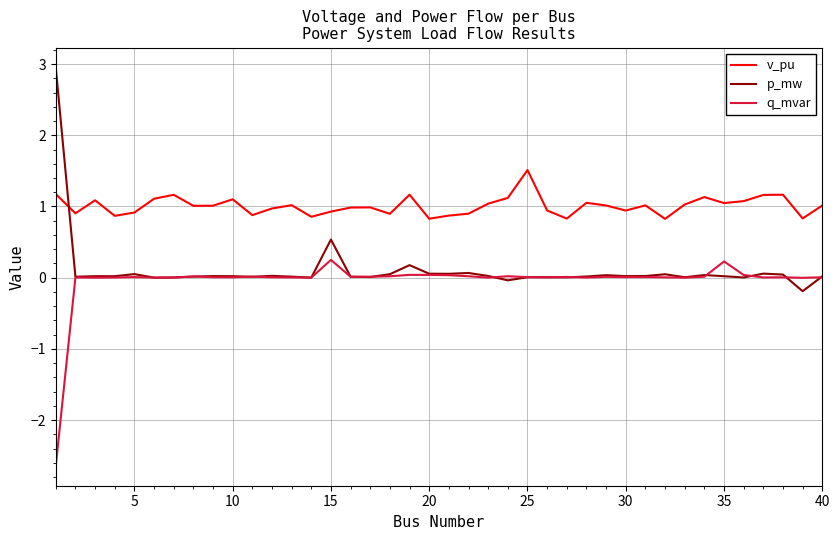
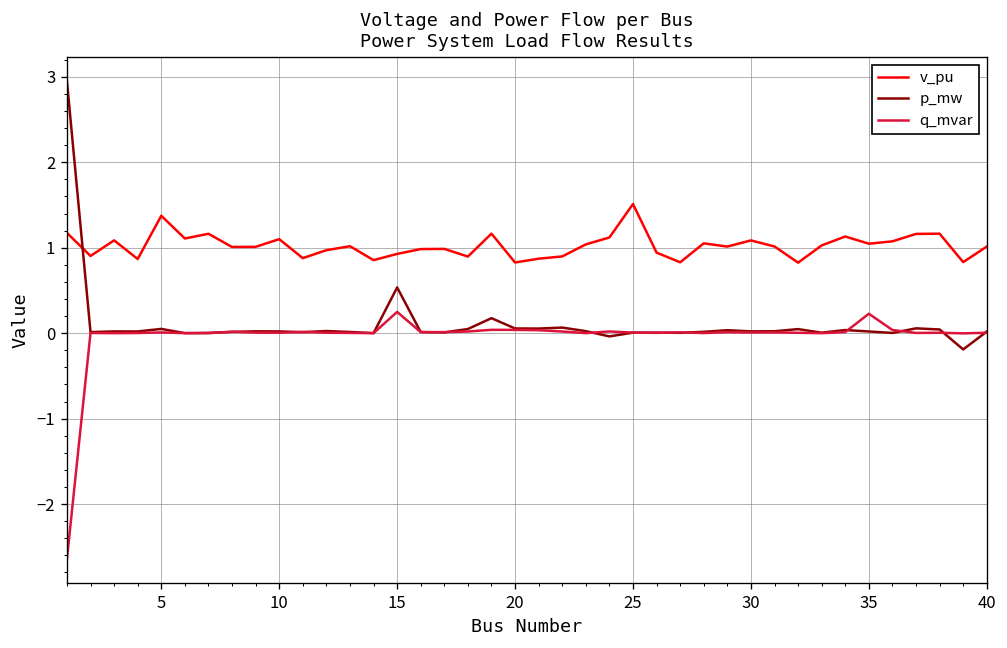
  {
    "v_pu": {
-     "5": 0.9,
+     "5": 1.4,
      "10": 1.1,
      "15": 0.9,
      "20": 0.8,
      "25": 1.5,
-     "30": 0.9,
+     "30": 1.1,
      "35": 1.0,
      "40": 1.0
    },
    "p_mw": {
      "5": 0.1,
      "15": 0.5,
      "35": 0.0
    },
    "q_mvar": {
      "5": 0.0,
      "15": 0.2,
      "35": 0.2
    }
  }
